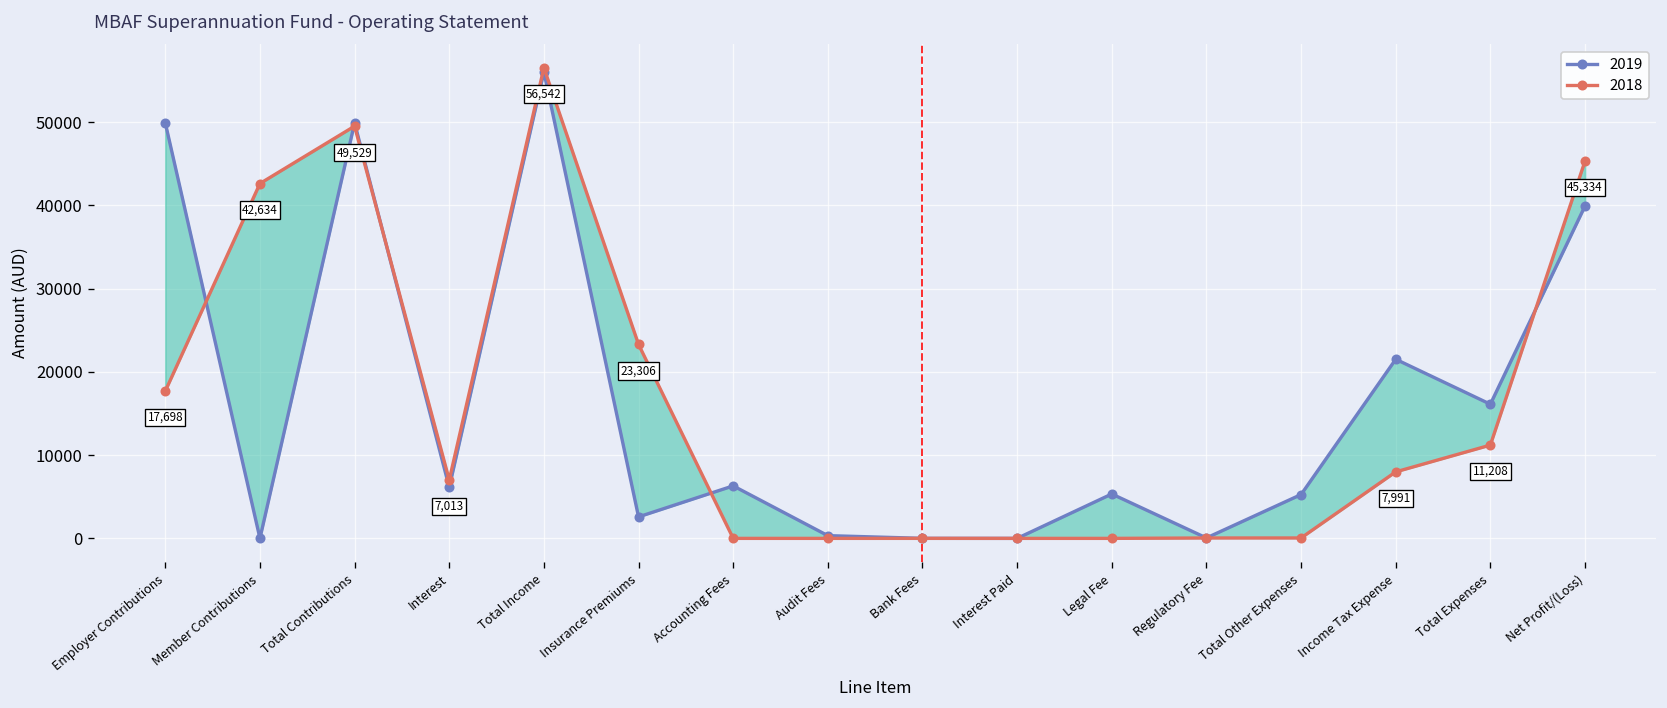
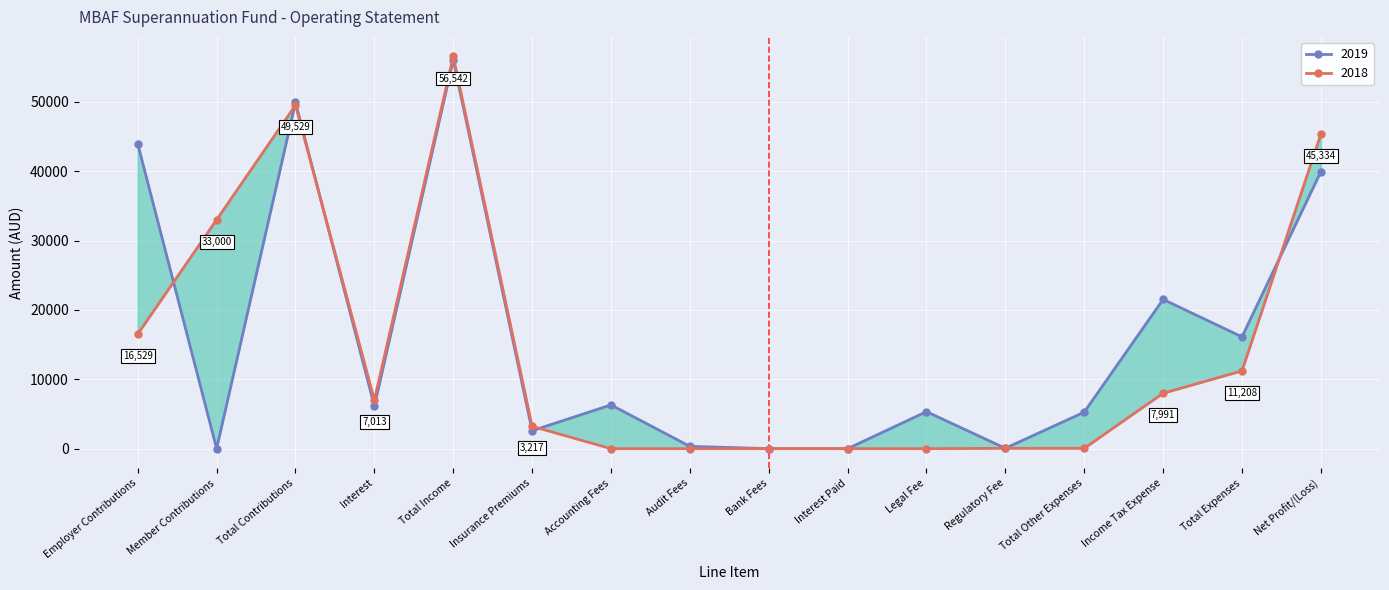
  {
    "2019": {
-     "Employer Contributions": "50000",
+     "Employer Contributions": "44000",
      "Member Contributions": "0",
      "Insurance Premiums": "3000"
    },
    "2018": {
-     "Employer Contributions": "17,698",
-     "Member Contributions": "42,634",
-     "Insurance Premiums": "23,306"
+     "Employer Contributions": "16,529",
+     "Member Contributions": "33,000",
+     "Insurance Premiums": "3,217"
    }
  }
